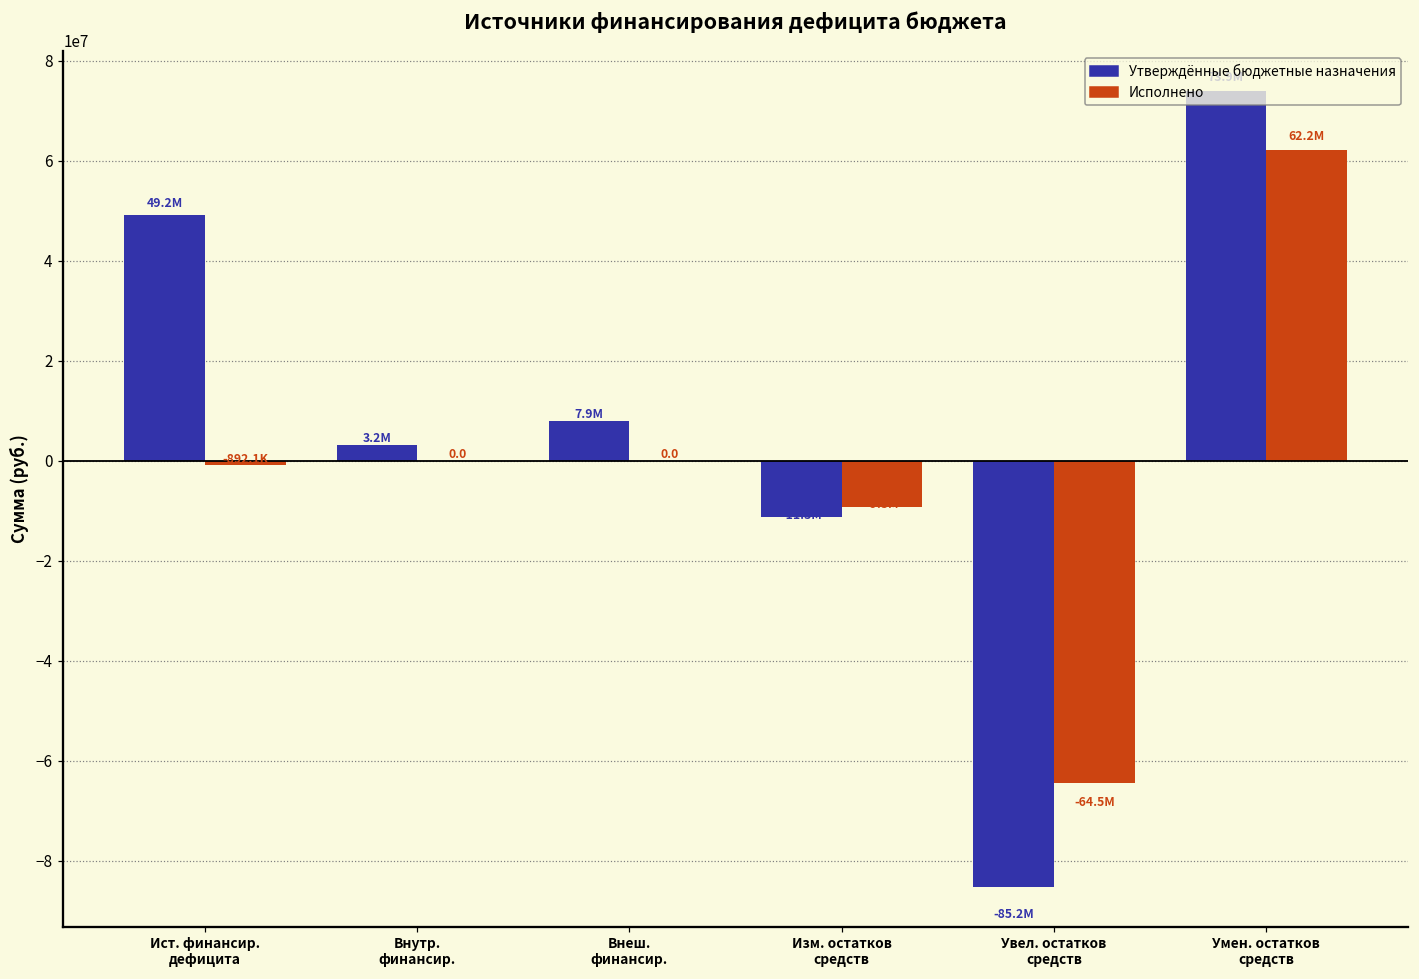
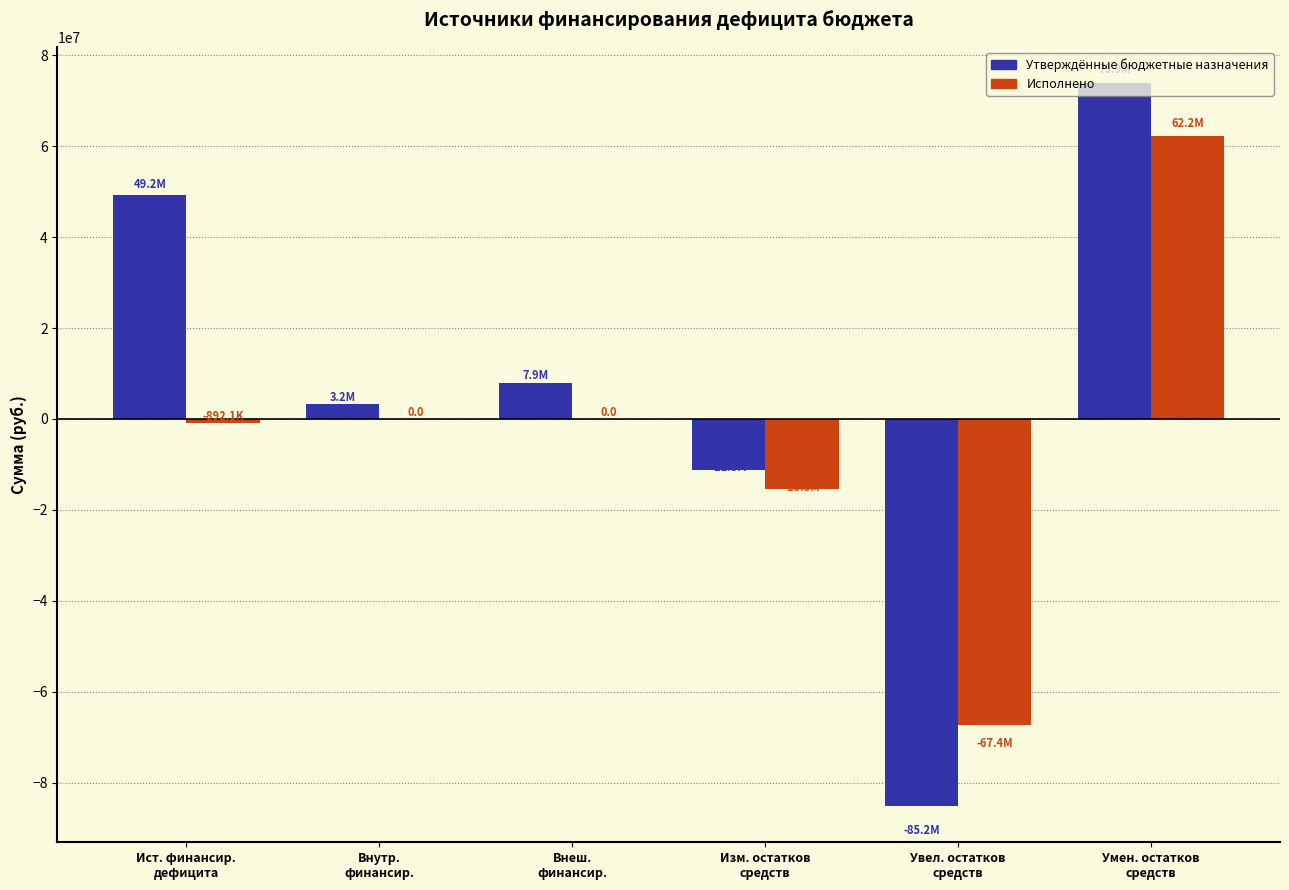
  {
    "Утверждённые бюджетные назначения": {
      "Ист. финансир. дефицита": "49.2M",
      "Внутр. финансир.": "3.2M",
      "Внеш. финансир.": "7.9M",
      "Увел. остатков средств": "-85.2M"
    },
    "Исполнено": {
      "Ист. финансир. дефицита": "-892.1K",
      "Внутр. финансир.": "0.0",
      "Внеш. финансир.": "0.0",
-     "Изм. остатков средств": "-9000000",
-     "Увел. остатков средств": "-64.5M",
+     "Изм. остатков средств": "-15000000",
+     "Увел. остатков средств": "-67.4M",
      "Умен. остатков средств": "62.2M"
    }
  }
